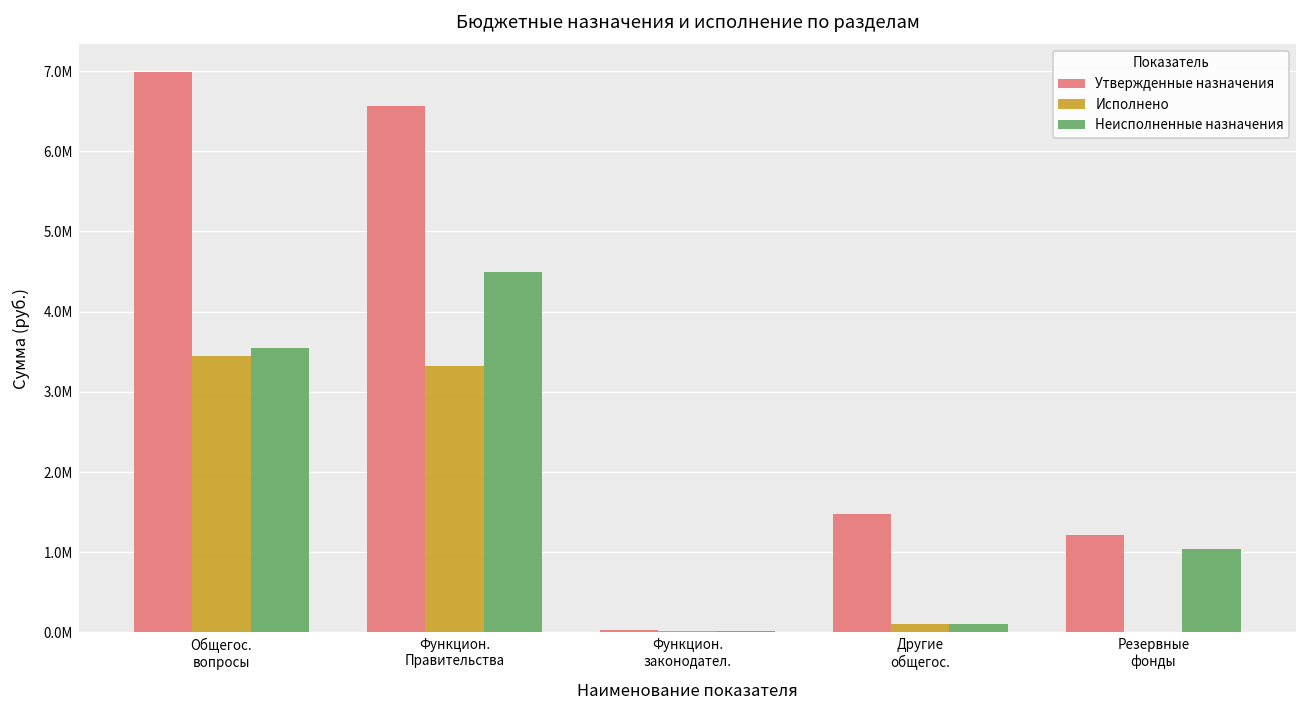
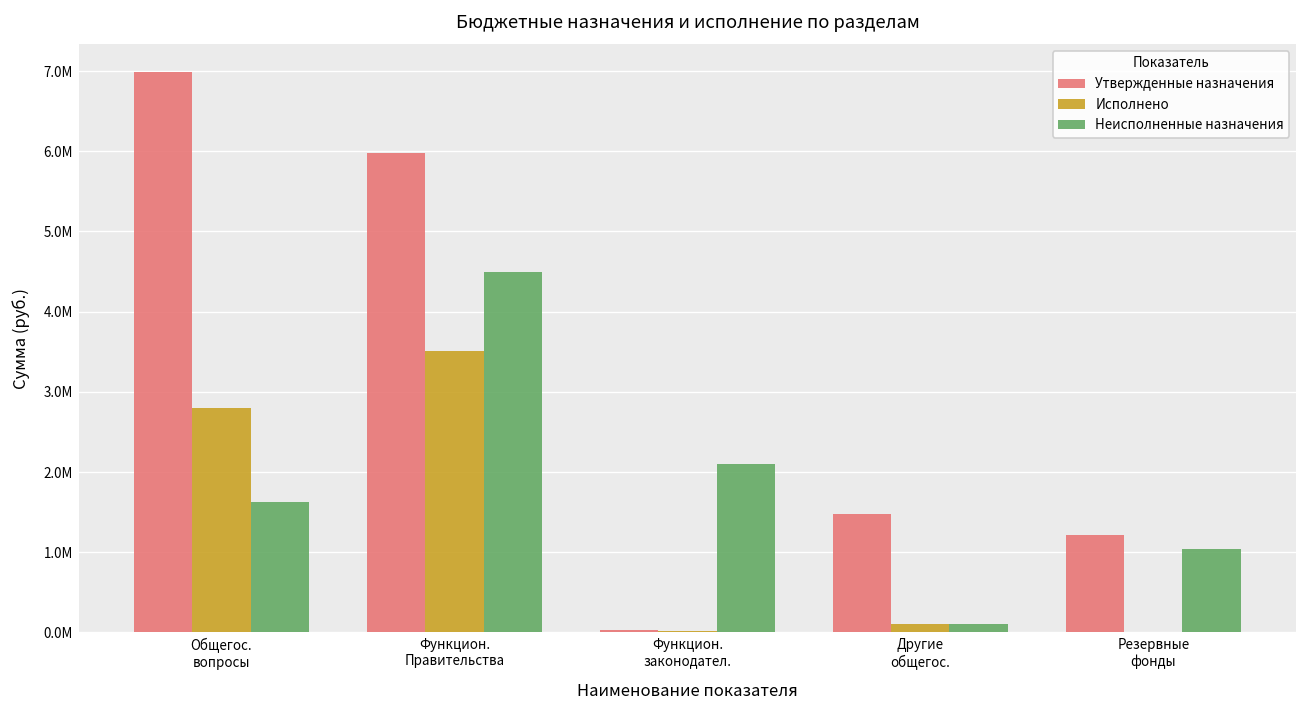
  {
    "Утвержденные назначения": {
      "Общегос. вопросы": 7000000,
-     "Функцион. Правительства": 6600000,
+     "Функцион. Правительства": 6000000,
      "Другие общегос.": 1500000,
      "Резервные фонды": 1200000
    },
    "Исполнено": {
-     "Общегос. вопросы": 3400000,
-     "Функцион. Правительства": 3300000,
+     "Общегос. вопросы": 2800000,
+     "Функцион. Правительства": 3500000,
      "Другие общегос.": 100000,
      "Резервные фонды": 0
    },
    "Неисполненные назначения": {
-     "Общегос. вопросы": 3500000,
+     "Общегос. вопросы": 1600000,
      "Функцион. Правительства": 4500000,
-     "Функцион. законодател.": 0,
+     "Функцион. законодател.": 2100000,
      "Другие общегос.": 100000,
      "Резервные фонды": 1000000
    }
  }
